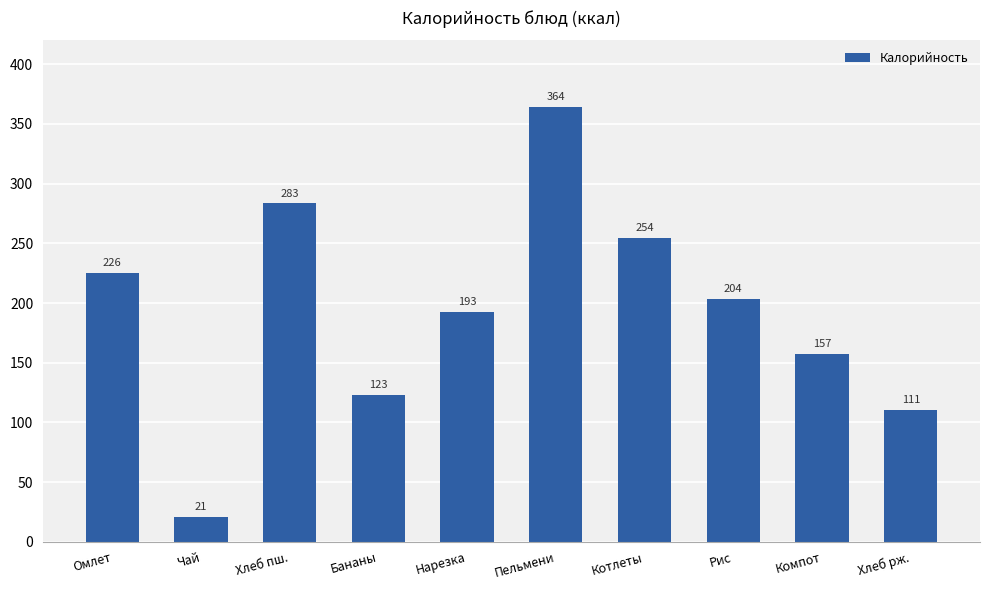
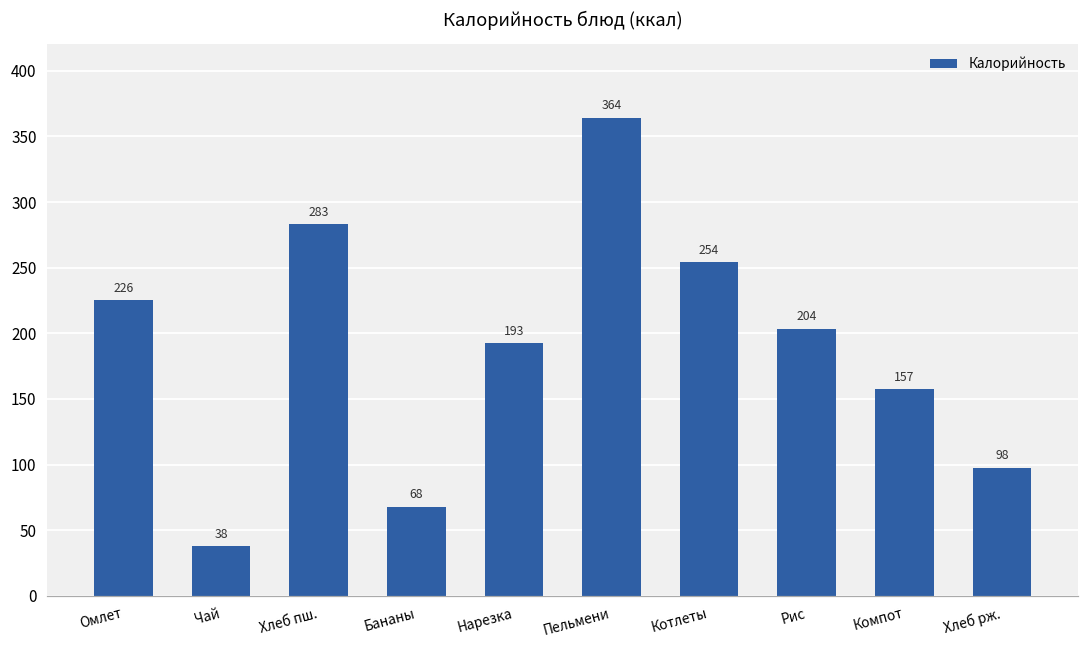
  {
    "Омлет": 226,
-   "Чай": 21,
+   "Чай": 38,
    "Хлеб пш.": 283,
-   "Бананы": 123,
+   "Бананы": 68,
    "Нарезка": 193,
    "Пельмени": 364,
    "Котлеты": 254,
    "Рис": 204,
    "Компот": 157,
-   "Хлеб рж.": 111
+   "Хлеб рж.": 98
  }
